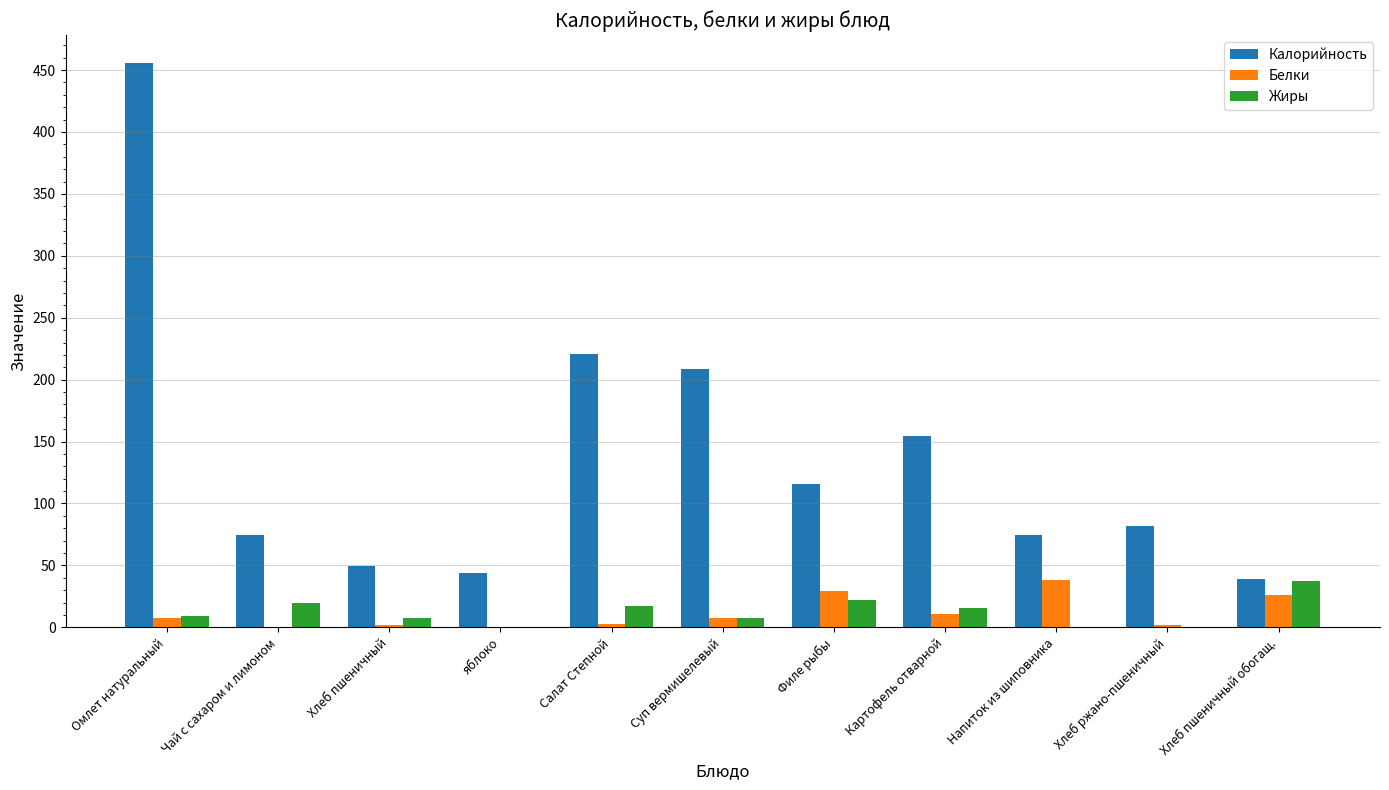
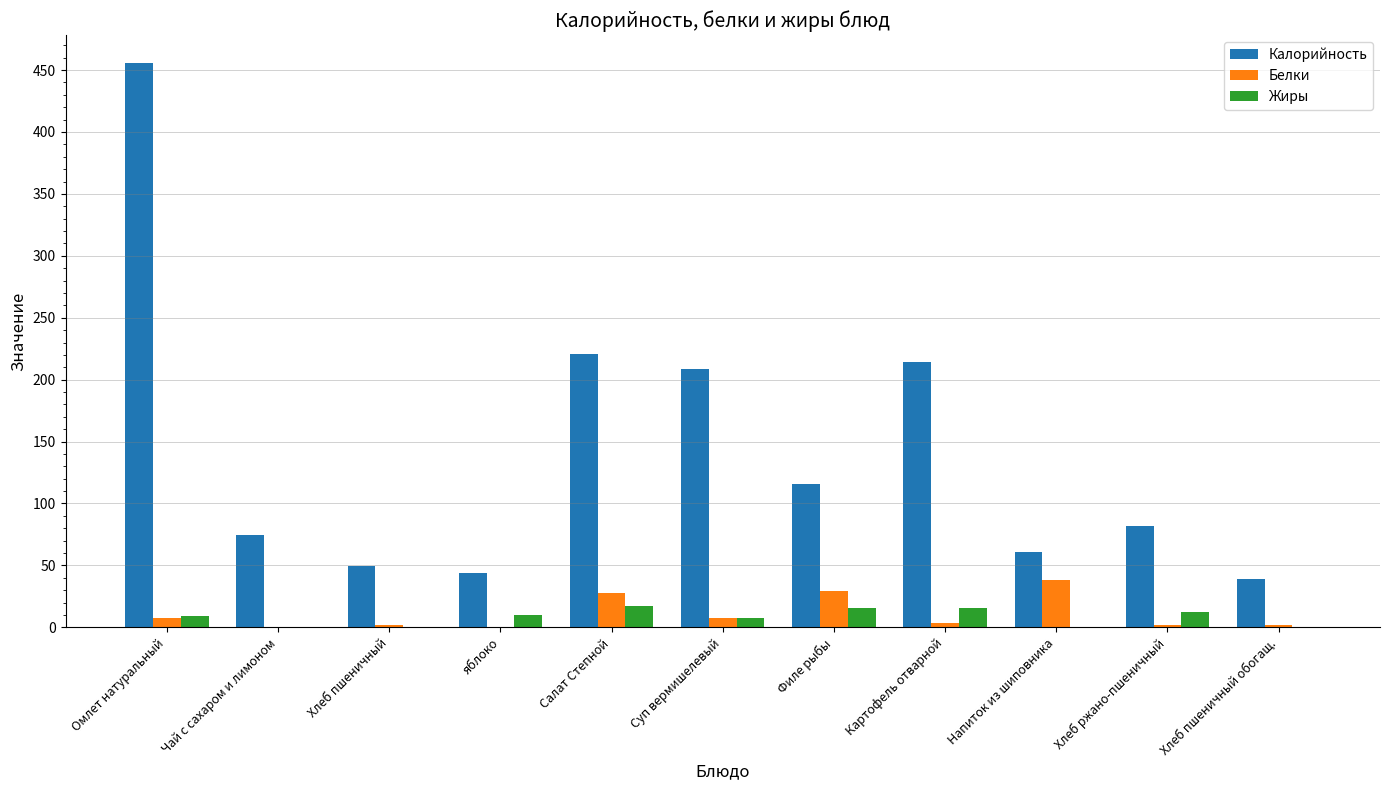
  {
    "Калорийность": {
      "Омлет натуральный": 455,
      "Чай с сахаром и лимоном": 74,
      "Хлеб пшеничный": 50,
      "яблоко": 43,
      "Салат Степной": 221,
      "Суп вермишелевый": 209,
      "Филе рыбы": 116,
-     "Картофель отварной": 154,
-     "Напиток из шиповника": 75,
+     "Картофель отварной": 214,
+     "Напиток из шиповника": 61,
      "Хлеб ржано-пшеничный": 82,
      "Хлеб пшеничный обогащ.": 39
    },
    "Белки": {
      "Омлет натуральный": 8,
-     "Салат Степной": 3,
+     "Салат Степной": 28,
      "Суп вермишелевый": 7,
      "Филе рыбы": 29,
-     "Картофель отварной": 11,
+     "Картофель отварной": 4,
      "Напиток из шиповника": 38,
-     "Хлеб пшеничный обогащ.": 26
+     "Хлеб пшеничный обогащ.": 2
    },
    "Жиры": {
      "Омлет натуральный": 9,
-     "Чай с сахаром и лимоном": 20,
-     "Хлеб пшеничный": 7,
-     "яблоко": 0,
+     "Чай с сахаром и лимоном": 0,
+     "Хлеб пшеничный": 0,
+     "яблоко": 10,
      "Салат Степной": 17,
      "Суп вермишелевый": 7,
-     "Филе рыбы": 22,
+     "Филе рыбы": 15,
      "Картофель отварной": 16,
-     "Хлеб ржано-пшеничный": 0,
-     "Хлеб пшеничный обогащ.": 37
+     "Хлеб ржано-пшеничный": 12,
+     "Хлеб пшеничный обогащ.": 0
    }
  }
